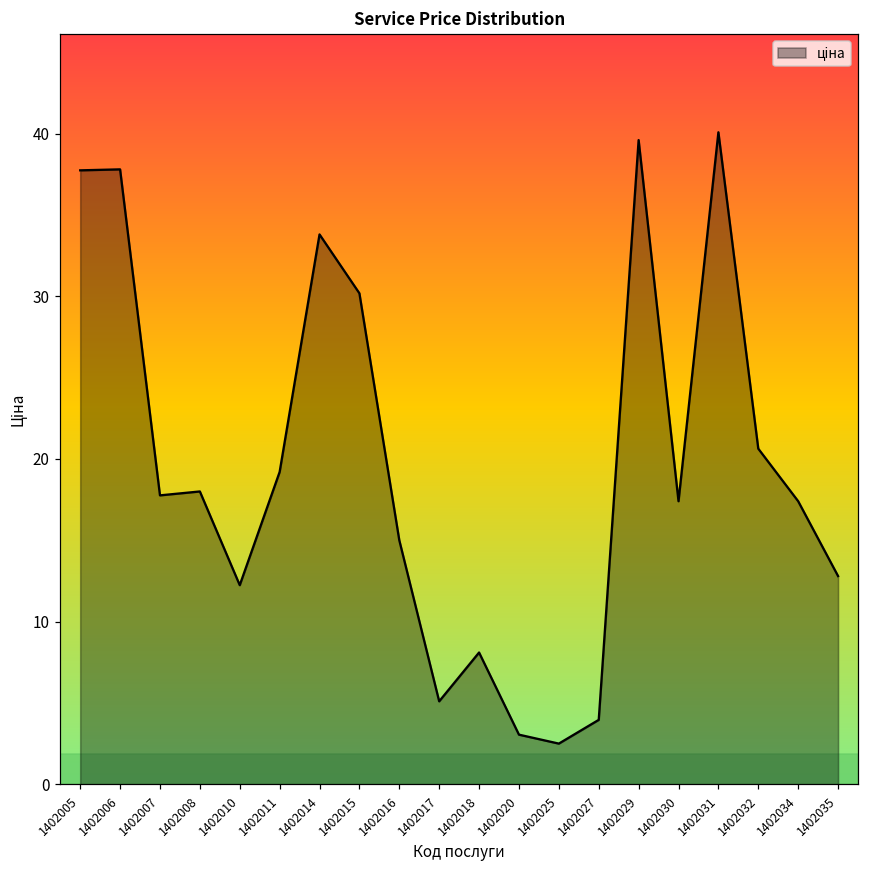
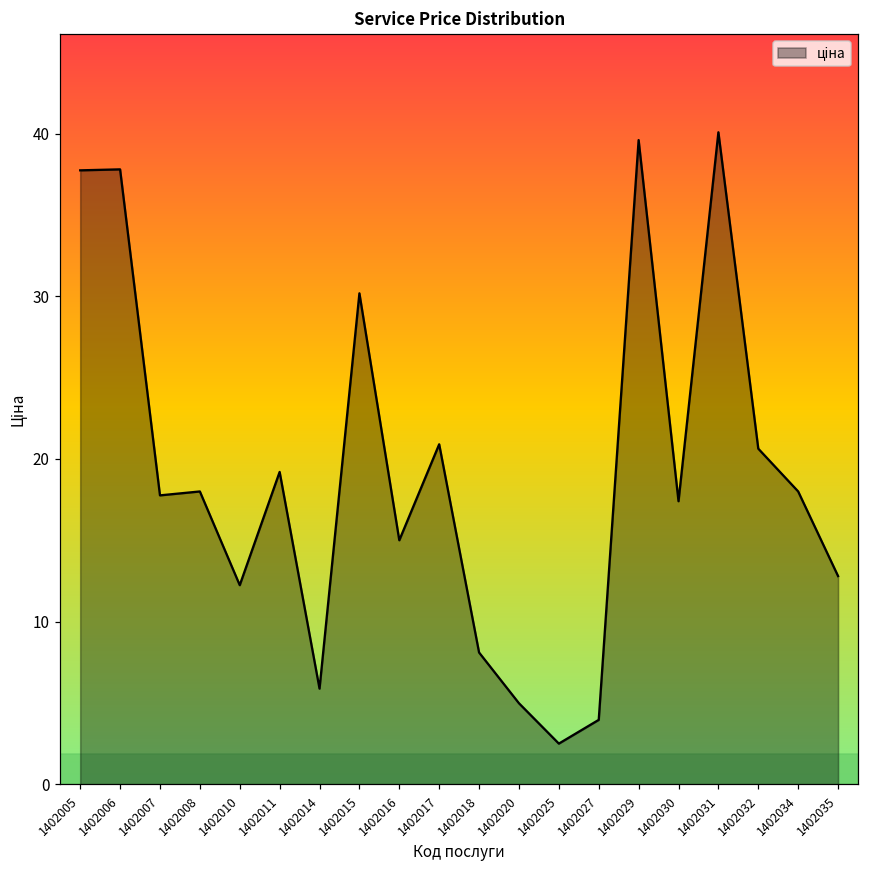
  {
    "1402005": 37.7,
    "1402006": 37.8,
    "1402007": 17.8,
    "1402008": 18.0,
    "1402010": 12.2,
    "1402011": 19.2,
-   "1402014": 33.8,
+   "1402014": 5.9,
    "1402015": 30.2,
    "1402016": 15.0,
-   "1402017": 5.1,
+   "1402017": 20.9,
    "1402018": 8.1,
-   "1402020": 3.1,
+   "1402020": 5.0,
    "1402025": 2.5,
    "1402027": 4.0,
    "1402029": 39.6,
    "1402030": 17.4,
    "1402031": 40.1,
    "1402032": 20.6,
-   "1402034": 17.4,
+   "1402034": 18.0,
    "1402035": 12.8
  }
